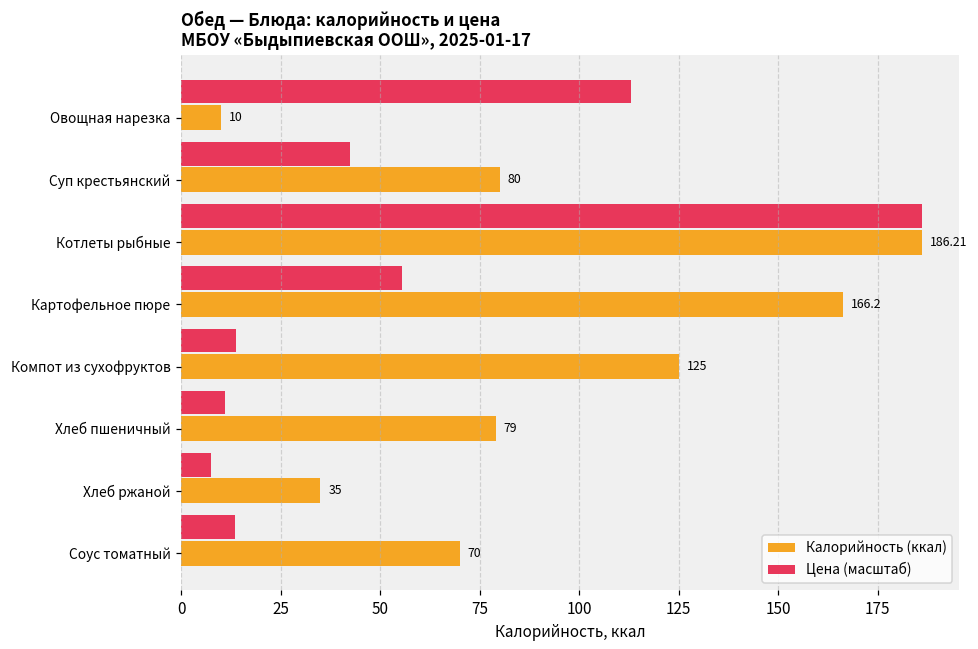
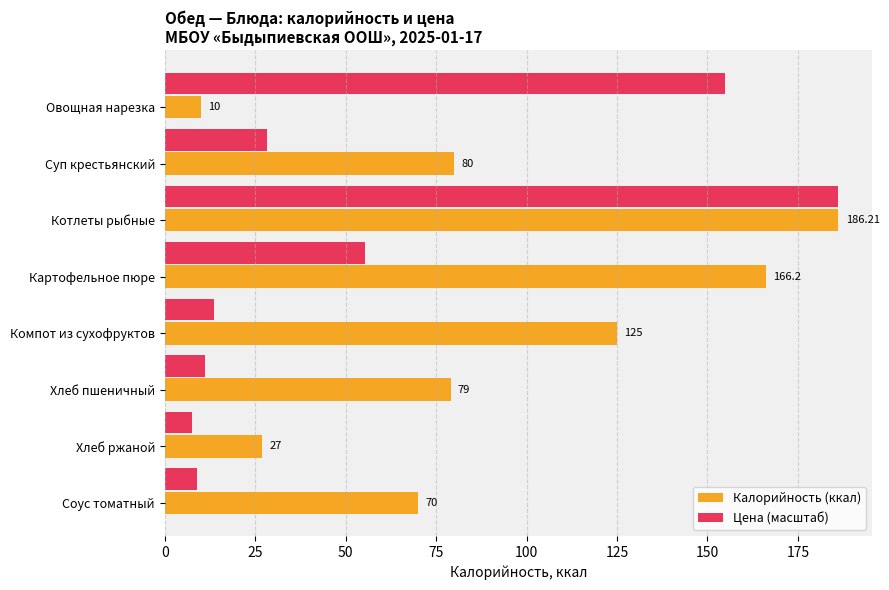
  {
    "Калорийность (ккал)": {
      "Овощная нарезка": 10,
      "Суп крестьянский": 80,
      "Котлеты рыбные": 186.21,
      "Картофельное пюре": 166.2,
      "Компот из сухофруктов": 125,
      "Хлеб пшеничный": 79,
-     "Хлеб ржаной": 35,
+     "Хлеб ржаной": 27,
      "Соус томатный": 70
    },
    "Цена (масштаб)": {
-     "Овощная нарезка": 113,
-     "Суп крестьянский": 42,
+     "Овощная нарезка": 155,
+     "Суп крестьянский": 28,
      "Картофельное пюре": 55,
      "Компот из сухофруктов": 14,
      "Хлеб пшеничный": 11,
      "Хлеб ржаной": 7,
-     "Соус томатный": 13
+     "Соус томатный": 9
    }
  }
